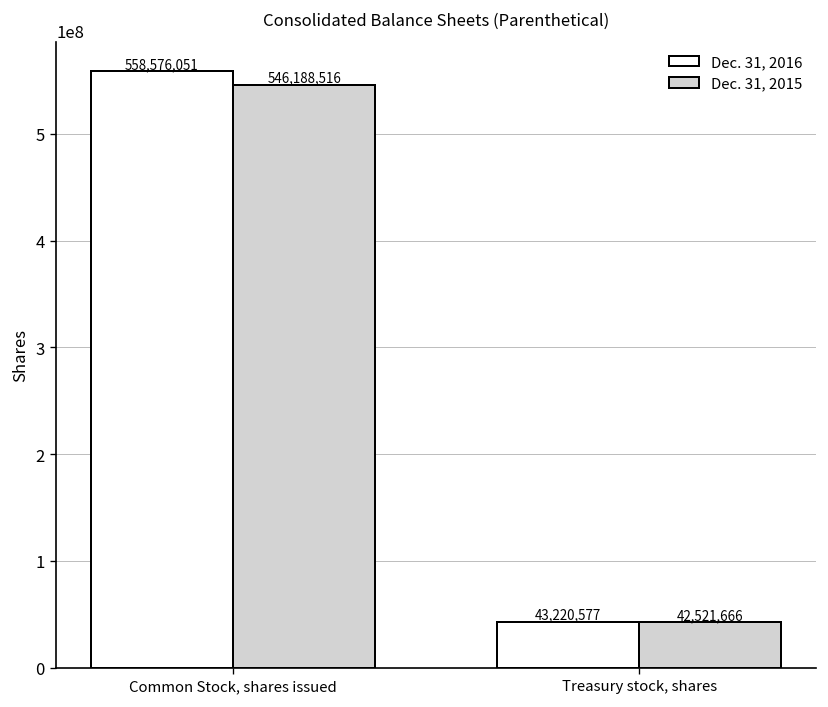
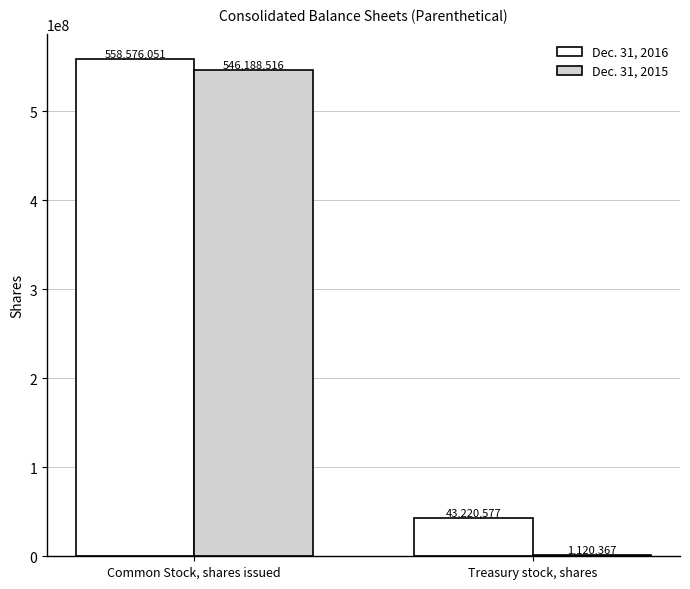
  {
    "Dec. 31, 2016": {
      "Common Stock, shares issued": "558,576,051",
      "Treasury stock, shares": "43,220,577"
    },
    "Dec. 31, 2015": {
      "Common Stock, shares issued": "546,188,516",
-     "Treasury stock, shares": "42,521,666"
+     "Treasury stock, shares": "1,120,367"
    }
  }
